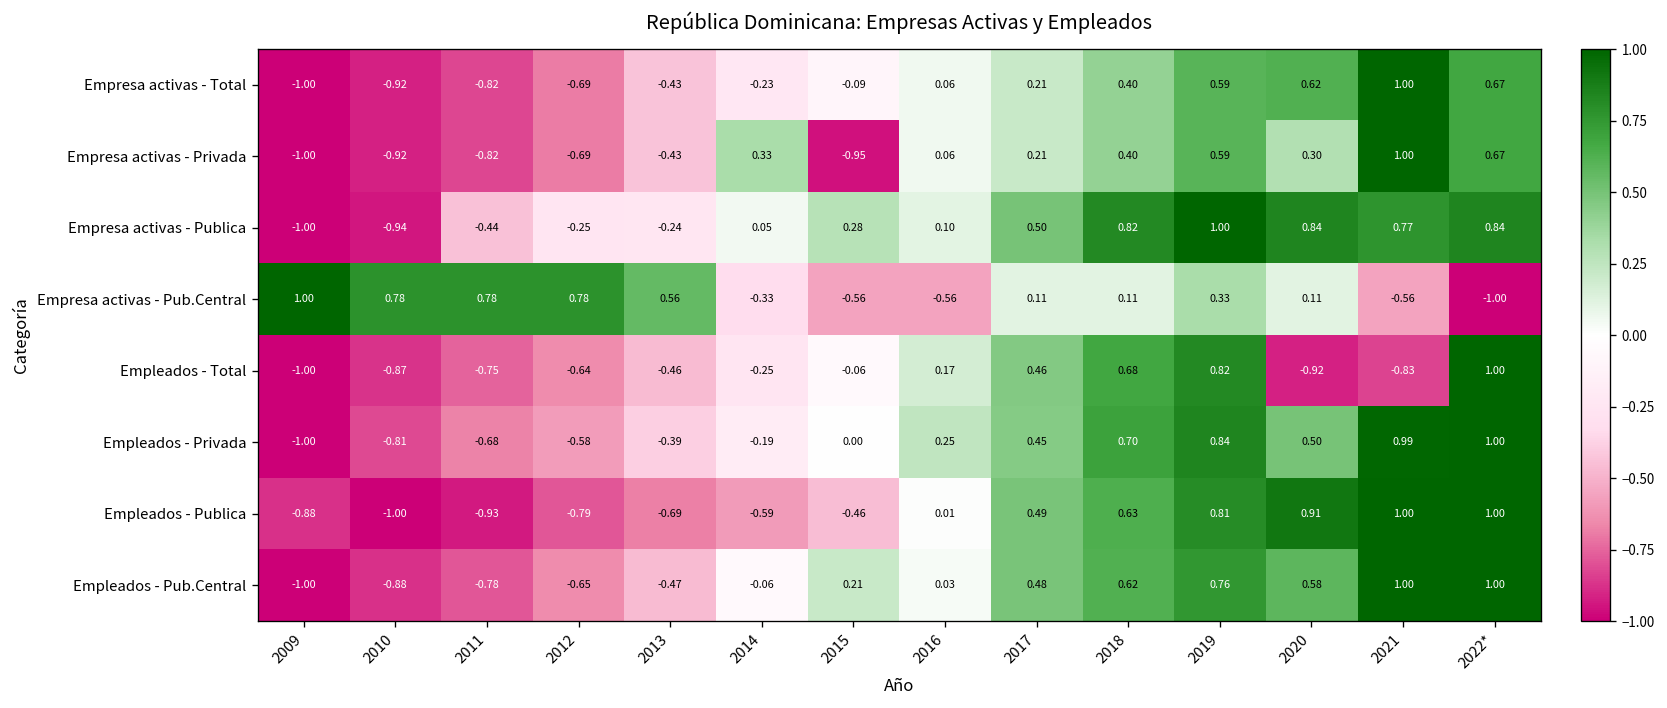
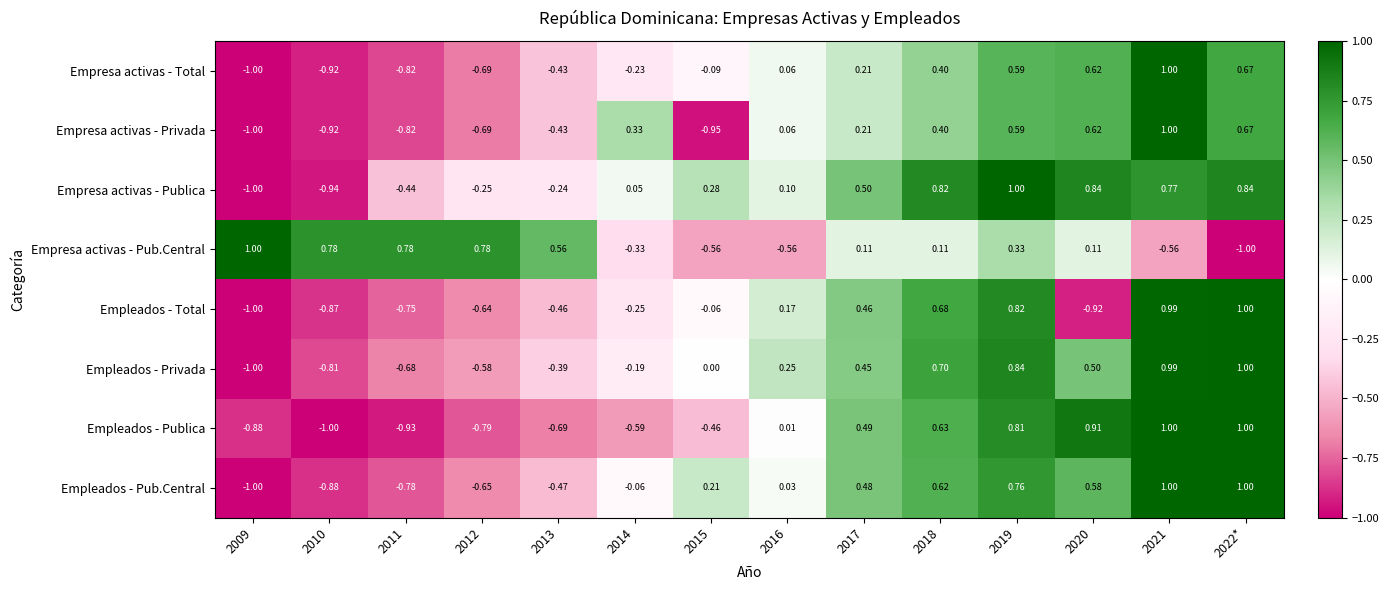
  {
    "Empresa activas - Total": {
      "2009": -1.00,
      "2010": -0.92,
      "2011": -0.82,
      "2012": -0.69,
      "2013": -0.43,
      "2014": -0.23,
      "2015": -0.09,
      "2016": 0.06,
      "2017": 0.21,
      "2018": 0.40,
      "2019": 0.59,
      "2020": 0.62,
      "2021": 1.00,
      "2022*": 0.67
    },
    "Empresa activas - Privada": {
      "2009": -1.00,
      "2010": -0.92,
      "2011": -0.82,
      "2012": -0.69,
      "2013": -0.43,
      "2014": 0.33,
      "2015": -0.95,
      "2016": 0.06,
      "2017": 0.21,
      "2018": 0.40,
      "2019": 0.59,
-     "2020": 0.30,
+     "2020": 0.62,
      "2021": 1.00,
      "2022*": 0.67
    },
    "Empresa activas - Publica": {
      "2009": -1.00,
      "2010": -0.94,
      "2011": -0.44,
      "2012": -0.25,
      "2013": -0.24,
      "2014": 0.05,
      "2015": 0.28,
      "2016": 0.10,
      "2017": 0.50,
      "2018": 0.82,
      "2019": 1.00,
      "2020": 0.84,
      "2021": 0.77,
      "2022*": 0.84
    },
    "Empresa activas - Pub.Central": {
      "2009": 1.00,
      "2010": 0.78,
      "2011": 0.78,
      "2012": 0.78,
      "2013": 0.56,
      "2014": -0.33,
      "2015": -0.56,
      "2016": -0.56,
      "2017": 0.11,
      "2018": 0.11,
      "2019": 0.33,
      "2020": 0.11,
      "2021": -0.56,
      "2022*": -1.00
    },
    "Empleados - Total": {
      "2009": -1.00,
      "2010": -0.87,
      "2011": -0.75,
      "2012": -0.64,
      "2013": -0.46,
      "2014": -0.25,
      "2015": -0.06,
      "2016": 0.17,
      "2017": 0.46,
      "2018": 0.68,
      "2019": 0.82,
      "2020": -0.92,
-     "2021": -0.83,
+     "2021": 0.99,
      "2022*": 1.00
    },
    "Empleados - Privada": {
      "2009": -1.00,
      "2010": -0.81,
      "2011": -0.68,
      "2012": -0.58,
      "2013": -0.39,
      "2014": -0.19,
      "2015": 0.00,
      "2016": 0.25,
      "2017": 0.45,
      "2018": 0.70,
      "2019": 0.84,
      "2020": 0.50,
      "2021": 0.99,
      "2022*": 1.00
    },
    "Empleados - Publica": {
      "2009": -0.88,
      "2010": -1.00,
      "2011": -0.93,
      "2012": -0.79,
      "2013": -0.69,
      "2014": -0.59,
      "2015": -0.46,
      "2016": 0.01,
      "2017": 0.49,
      "2018": 0.63,
      "2019": 0.81,
      "2020": 0.91,
      "2021": 1.00,
      "2022*": 1.00
    },
    "Empleados - Pub.Central": {
      "2009": -1.00,
      "2010": -0.88,
      "2011": -0.78,
      "2012": -0.65,
      "2013": -0.47,
      "2014": -0.06,
      "2015": 0.21,
      "2016": 0.03,
      "2017": 0.48,
      "2018": 0.62,
      "2019": 0.76,
      "2020": 0.58,
      "2021": 1.00,
      "2022*": 1.00
    }
  }
